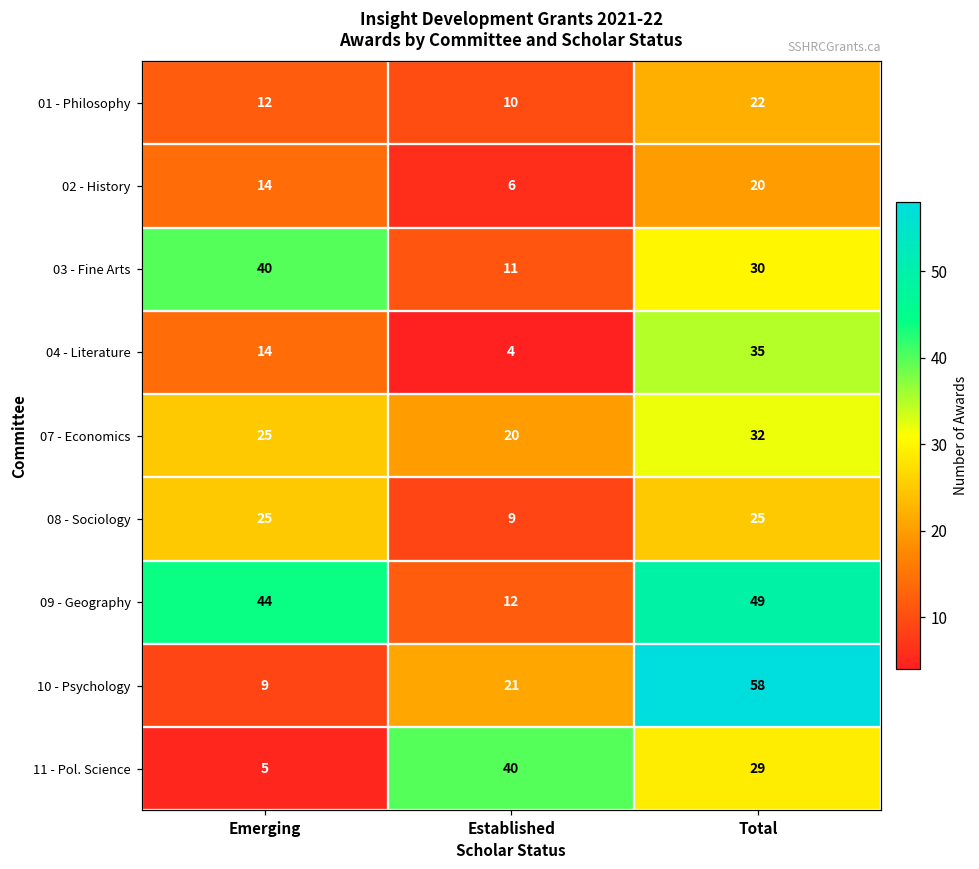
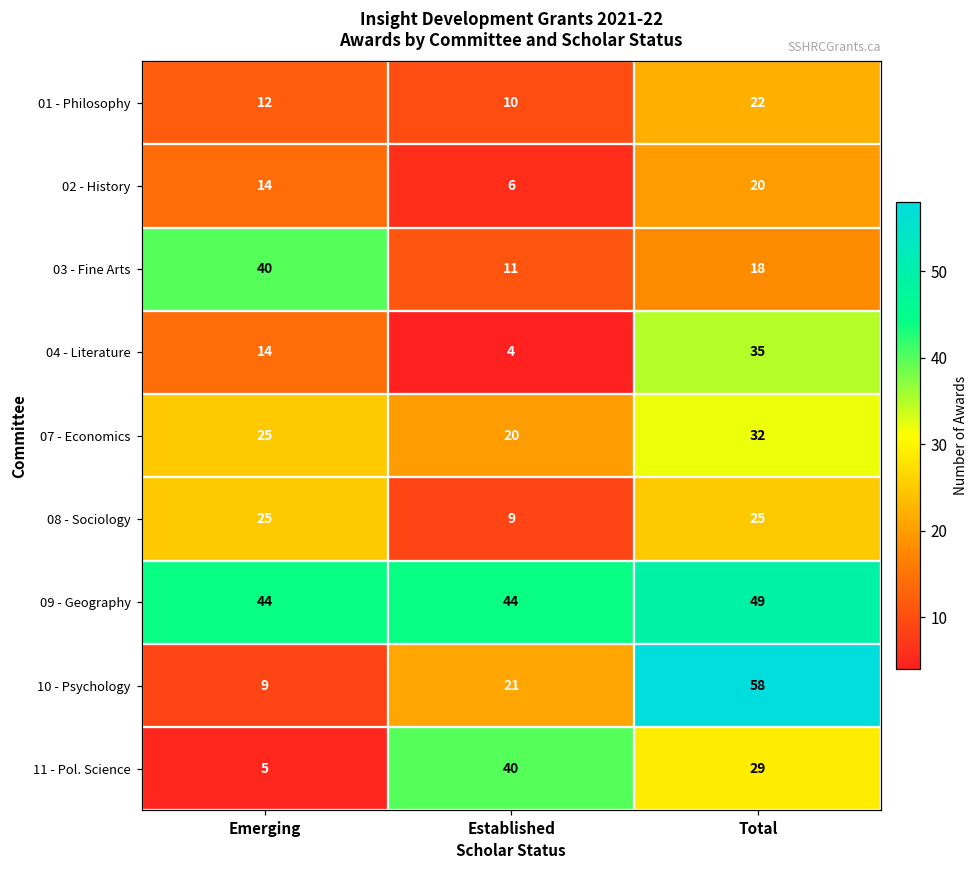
  {
    "01 - Philosophy": {
      "Emerging": 12,
      "Established": 10,
      "Total": 22
    },
    "02 - History": {
      "Emerging": 14,
      "Established": 6,
      "Total": 20
    },
    "03 - Fine Arts": {
      "Emerging": 40,
      "Established": 11,
-     "Total": 30
+     "Total": 18
    },
    "04 - Literature": {
      "Emerging": 14,
      "Established": 4,
      "Total": 35
    },
    "07 - Economics": {
      "Emerging": 25,
      "Established": 20,
      "Total": 32
    },
    "08 - Sociology": {
      "Emerging": 25,
      "Established": 9,
      "Total": 25
    },
    "09 - Geography": {
      "Emerging": 44,
-     "Established": 12,
+     "Established": 44,
      "Total": 49
    },
    "10 - Psychology": {
      "Emerging": 9,
      "Established": 21,
      "Total": 58
    },
    "11 - Pol. Science": {
      "Emerging": 5,
      "Established": 40,
      "Total": 29
    }
  }
